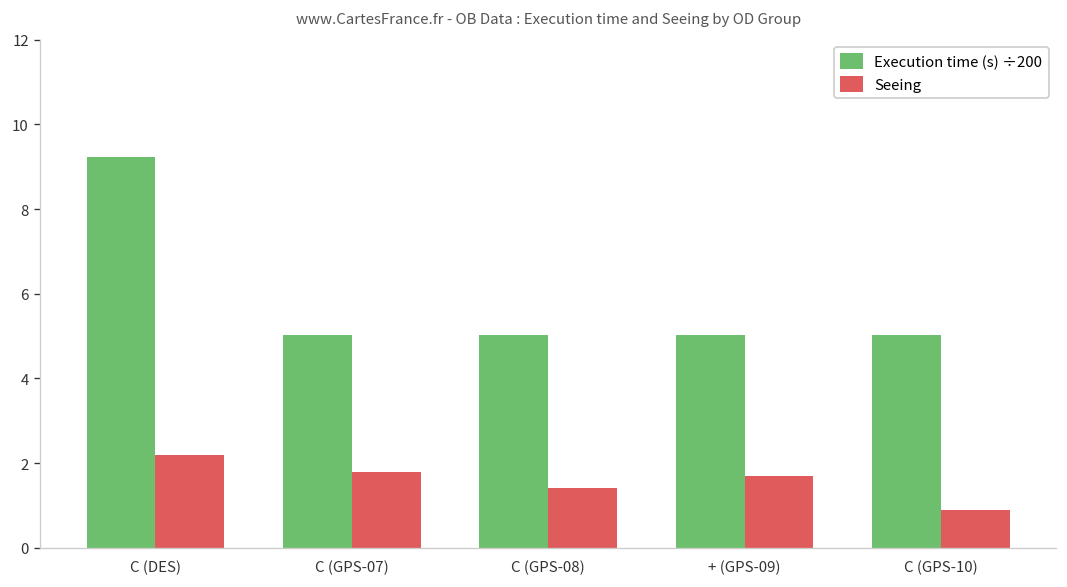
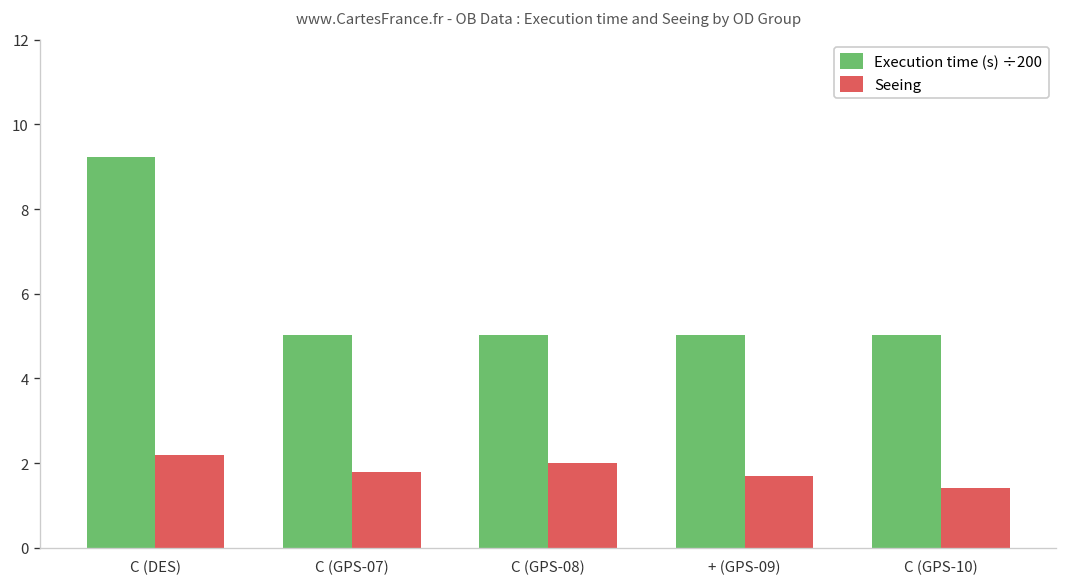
  {
    "Execution time (s) ÷200": {
      "C (DES)": 9.2,
      "C (GPS-07)": 5.0,
      "C (GPS-08)": 5.0,
      "+ (GPS-09)": 5.0,
      "C (GPS-10)": 5.0
    },
    "Seeing": {
      "C (DES)": 2.2,
      "C (GPS-07)": 1.8,
-     "C (GPS-08)": 1.4,
+     "C (GPS-08)": 2.0,
      "+ (GPS-09)": 1.7,
-     "C (GPS-10)": 0.9
+     "C (GPS-10)": 1.4
    }
  }
